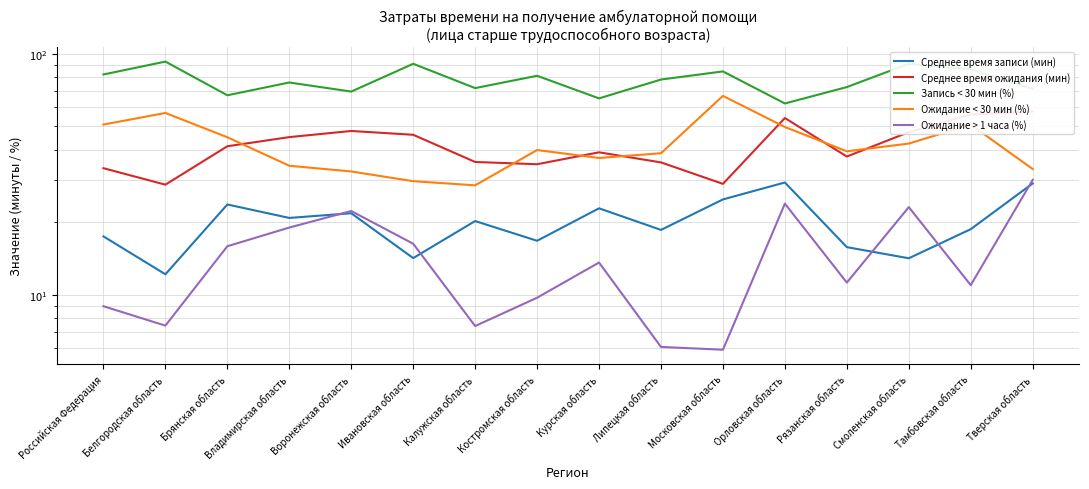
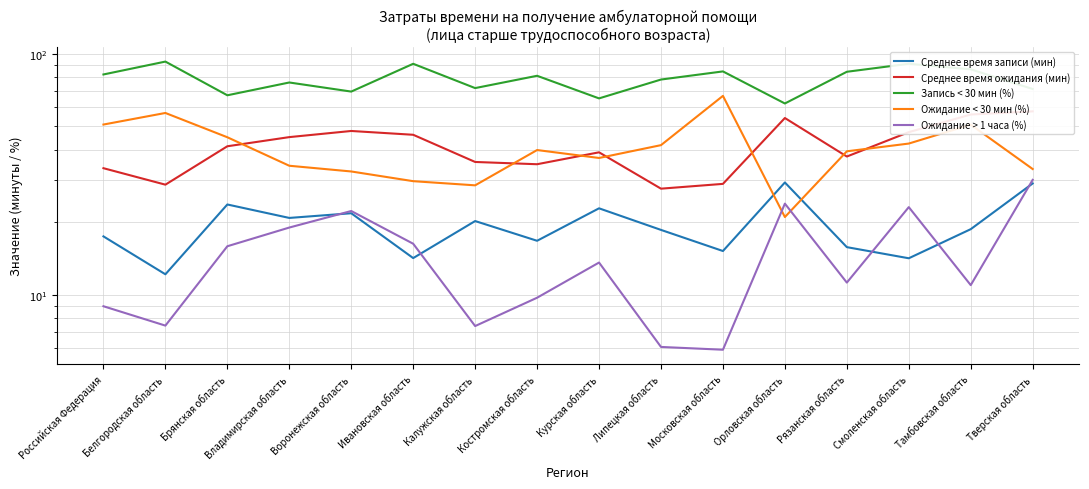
  {
    "Среднее время записи (мин)": {
      "Российская Федерация": 17,
      "Белгородская область": 12,
      "Брянская область": 24,
      "Bладимирская область": 21,
      "Ивановская область": 14,
      "Калужская область": 20,
      "Костромская область": 17,
      "Курская область": 23,
      "Липецкая область": 19,
-     "Московская область": 25,
+     "Московская область": 15,
      "Орловская область": 29,
      "Рязанская область": 16,
      "Смоленская область": 14,
      "Тамбовская область": 19,
      "Тверская область": 29
    },
    "Среднее время ожидания (мин)": {
      "Российская Федерация": 34,
      "Белгородская область": 29,
      "Брянская область": 41,
      "Bладимирская область": 45,
      "Bоронежская область": 48,
      "Ивановская область": 46,
      "Калужская область": 36,
      "Костромская область": 35,
      "Курская область": 39,
-     "Липецкая область": 35,
+     "Липецкая область": 28,
      "Московская область": 29,
      "Орловская область": 54,
      "Рязанская область": 38
    },
    "Запись < 30 мин (%)": {
      "Российская Федерация": 82,
      "Белгородская область": 93,
      "Брянская область": 67,
      "Bладимирская область": 76,
      "Bоронежская область": 70,
      "Ивановская область": 91,
      "Калужская область": 72,
      "Костромская область": 81,
      "Курская область": 65,
      "Липецкая область": 78,
      "Московская область": 85,
      "Орловская область": 62,
-     "Рязанская область": 73
+     "Рязанская область": 84
    },
    "Ожидание < 30 мин (%)": {
      "Российская Федерация": 51,
      "Белгородская область": 57,
      "Брянская область": 45,
      "Bладимирская область": 34,
      "Bоронежская область": 33,
      "Ивановская область": 30,
      "Калужская область": 28,
      "Костромская область": 40,
      "Курская область": 37,
-     "Липецкая область": 39,
+     "Липецкая область": 42,
      "Московская область": 67,
-     "Орловская область": 50,
+     "Орловская область": 21,
      "Рязанская область": 39,
      "Смоленская область": 42,
      "Тверская область": 33
    },
    "Ожидание > 1 часа (%)": {
      "Российская Федерация": 9,
      "Белгородская область": 7.5,
      "Брянская область": 16,
      "Bладимирская область": 19,
      "Ивановская область": 16,
      "Калужская область": 7.4,
      "Костромская область": 9.7,
      "Курская область": 14,
      "Липецкая область": 6,
      "Московская область": 6,
      "Орловская область": 24,
      "Рязанская область": 11,
      "Смоленская область": 23,
      "Тамбовская область": 11,
      "Тверская область": 30
    }
  }
